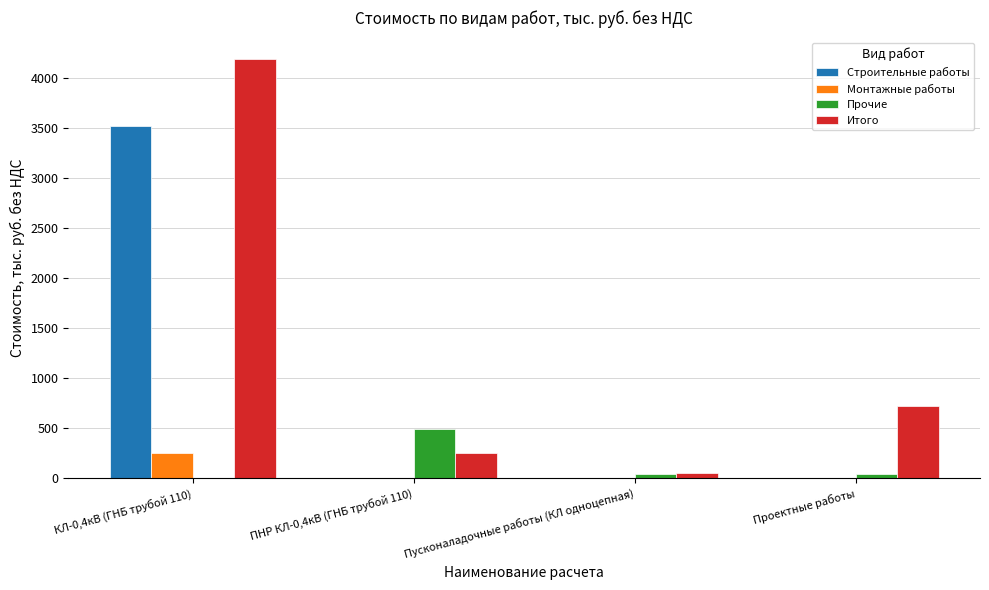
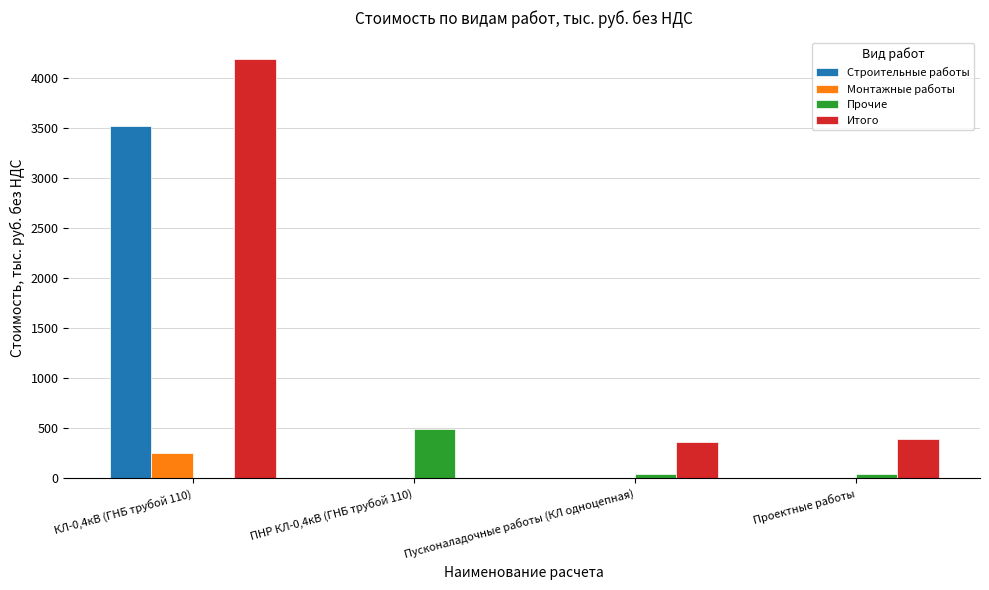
  {
    "Строительные работы": {
      "КЛ-0,4кВ (ГНБ трубой 110)": 3520,
      "ПНР КЛ-0,4кВ (ГНБ трубой 110)": 0,
      "Пусконаладочные работы (КЛ одноцепная)": 0,
      "Проектные работы": 0
    },
    "Монтажные работы": {
      "КЛ-0,4кВ (ГНБ трубой 110)": 260,
      "ПНР КЛ-0,4кВ (ГНБ трубой 110)": 0,
      "Пусконаладочные работы (КЛ одноцепная)": 0,
      "Проектные работы": 0
    },
    "Прочие": {
      "КЛ-0,4кВ (ГНБ трубой 110)": 0,
      "ПНР КЛ-0,4кВ (ГНБ трубой 110)": 500,
      "Пусконаладочные работы (КЛ одноцепная)": 50,
      "Проектные работы": 50
    },
    "Итого": {
      "КЛ-0,4кВ (ГНБ трубой 110)": 4200,
-     "ПНР КЛ-0,4кВ (ГНБ трубой 110)": 250,
-     "Пусконаладочные работы (КЛ одноцепная)": 50,
-     "Проектные работы": 720
+     "ПНР КЛ-0,4кВ (ГНБ трубой 110)": 10,
+     "Пусконаладочные работы (КЛ одноцепная)": 370,
+     "Проектные работы": 400
    }
  }
